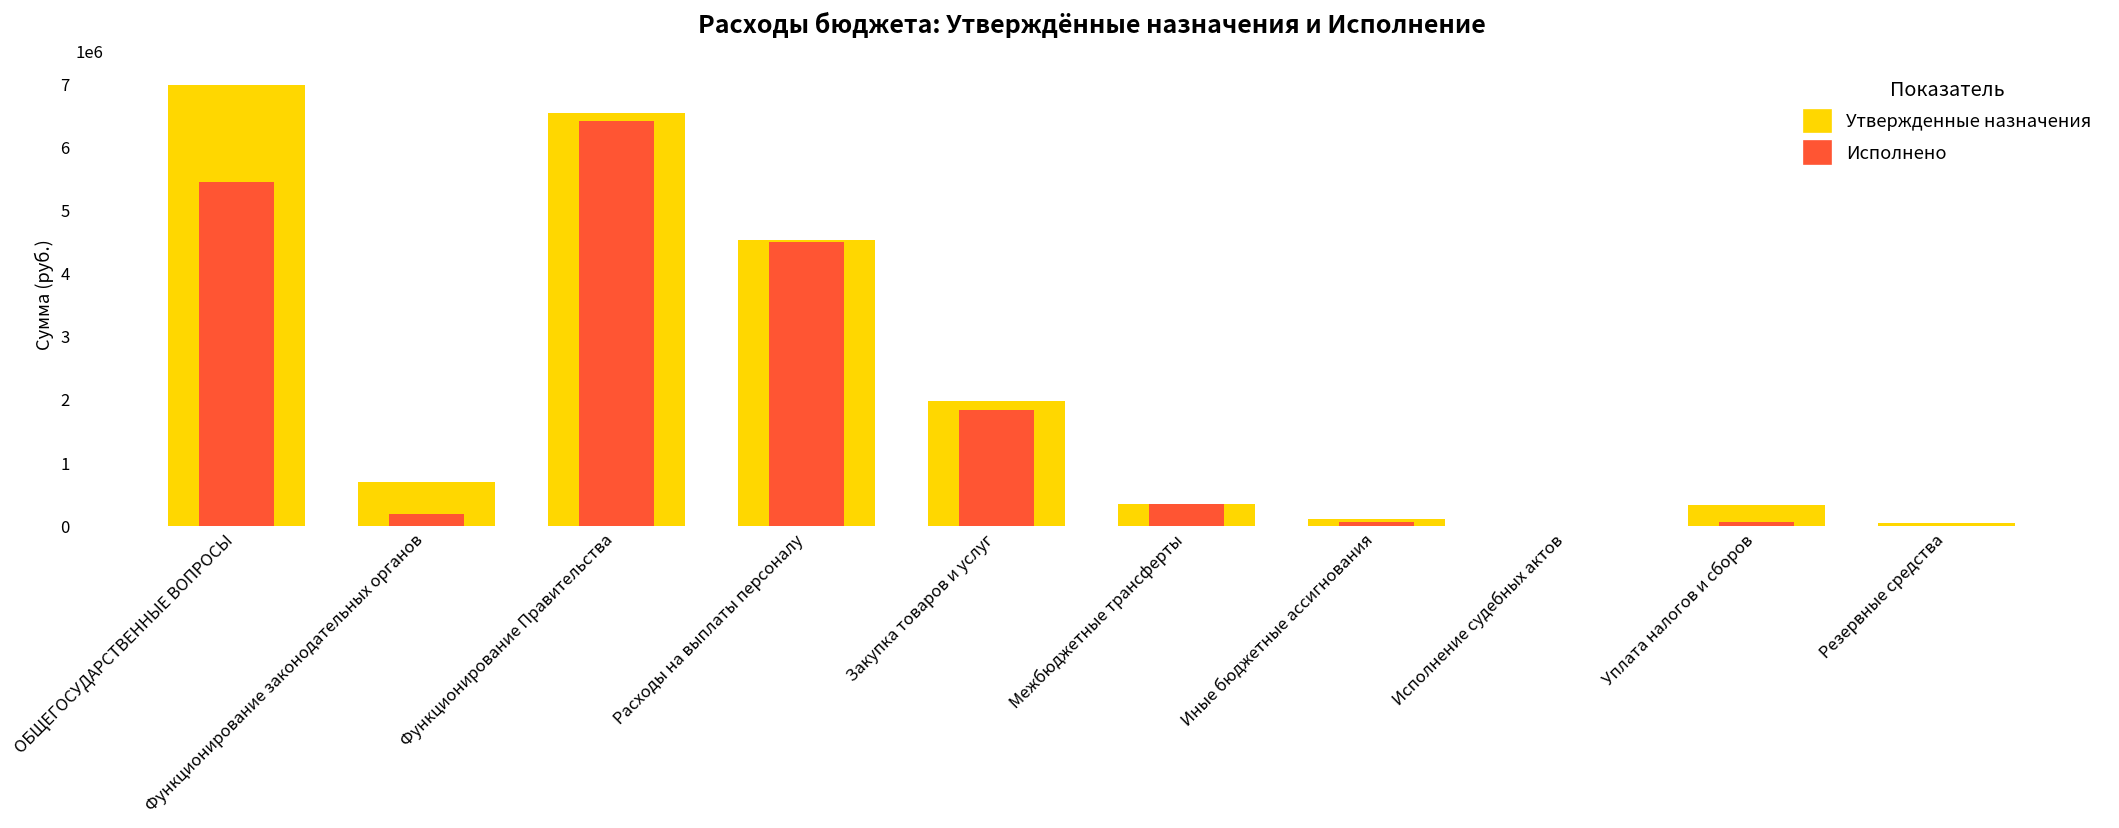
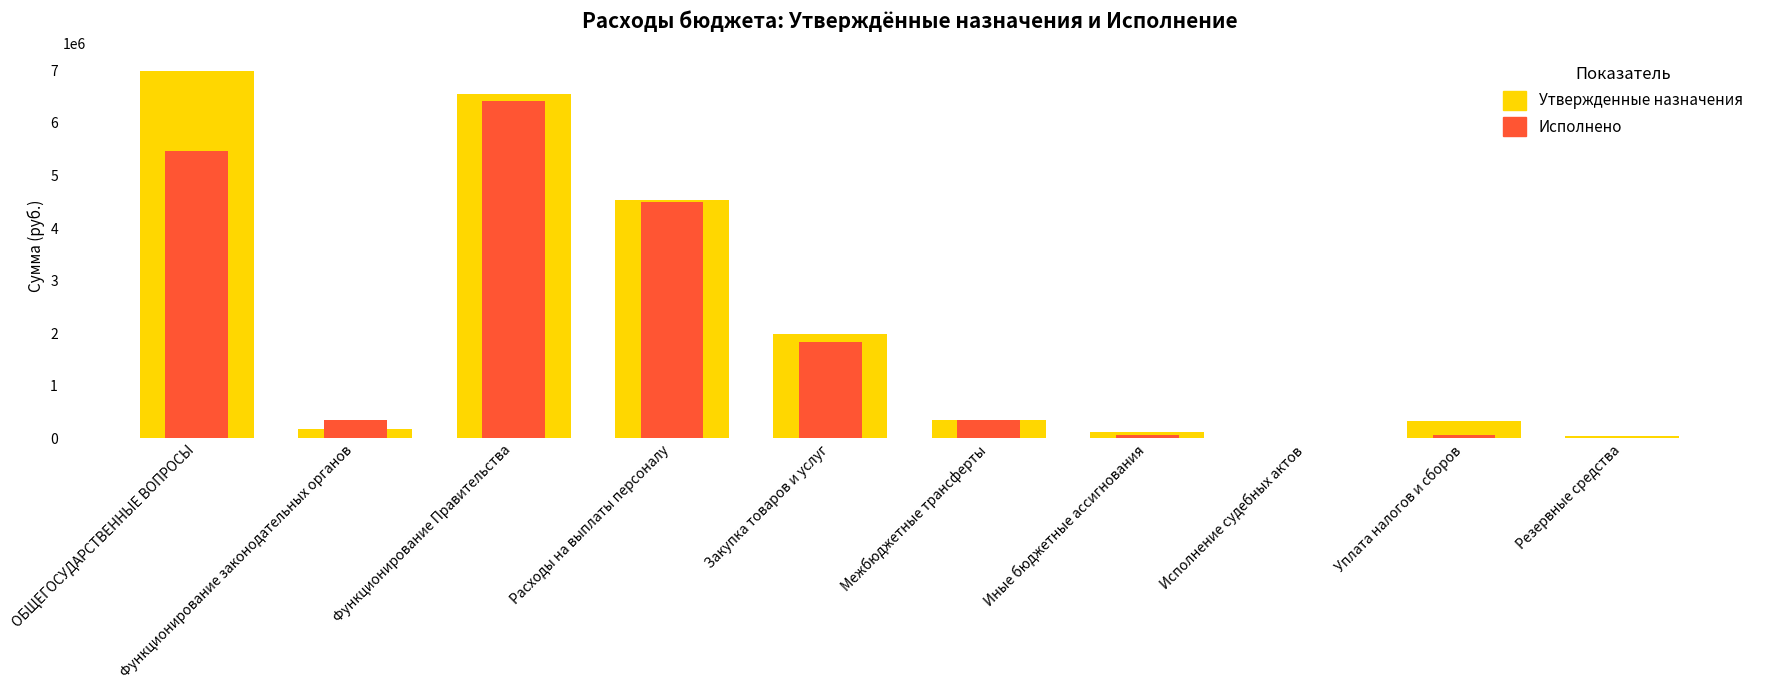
  {
    "Утвержденные назначения": {
      "ОБЩЕГОСУДАРСТВЕННЫЕ ВОПРОСЫ": 7000000,
-     "Функционирование законодательных органов": 700000,
+     "Функционирование законодательных органов": 200000,
      "Функционирование Правительства": 6500000,
      "Расходы на выплаты персоналу": 4500000,
      "Закупка товаров и услуг": 2000000,
      "Межбюджетные трансферты": 300000,
      "Иные бюджетные ассигнования": 100000,
      "Уплата налогов и сборов": 300000,
      "Резервные средства": 100000
    },
    "Исполнено": {
-     "Функционирование законодательных органов": 200000,
+     "Функционирование законодательных органов": 400000,
      "Расходы на выплаты персоналу": 4500000,
      "Межбюджетные трансферты": 300000,
      "Резервные средства": 0
    }
  }
